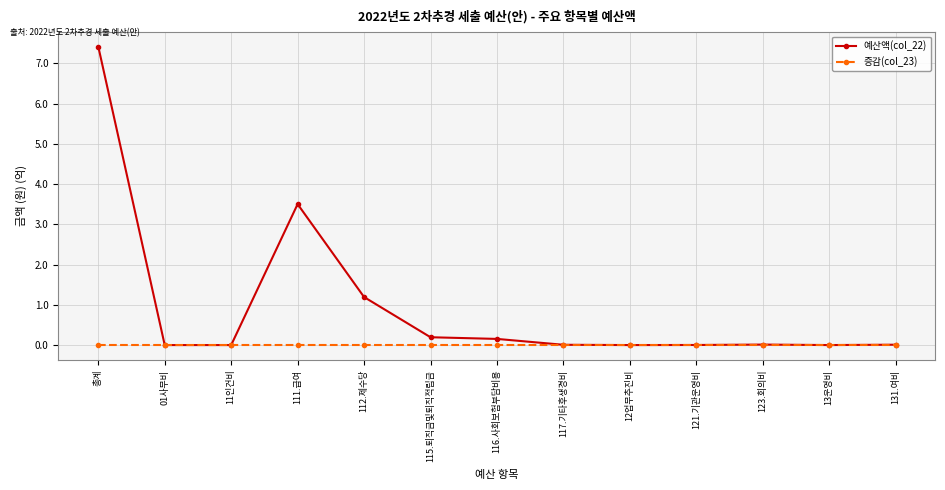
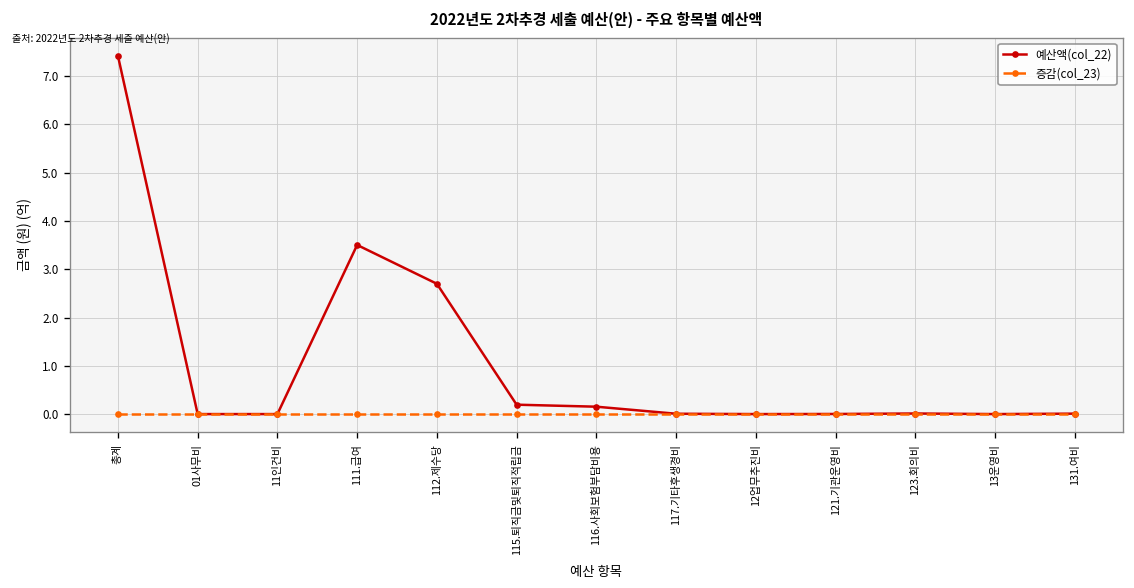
  {
    "예산액(col_22)": {
      "총계": 7.4,
      "111.급여": 3.5,
-     "112.제수당": 1.2,
+     "112.제수당": 2.7,
      "115.퇴직금및퇴직적립금": 0.2,
      "116.사회보험부담비용": 0.2
    },
    "증감(col_23)": {
      "총계": 0.0,
      "111.급여": 0.0,
      "112.제수당": 0.0,
      "115.퇴직금및퇴직적립금": 0.0,
      "116.사회보험부담비용": 0.0
    }
  }
